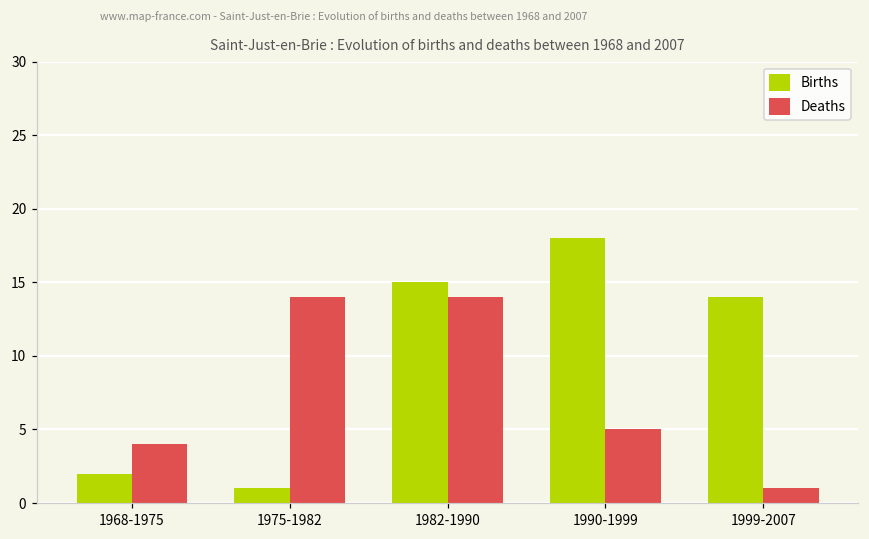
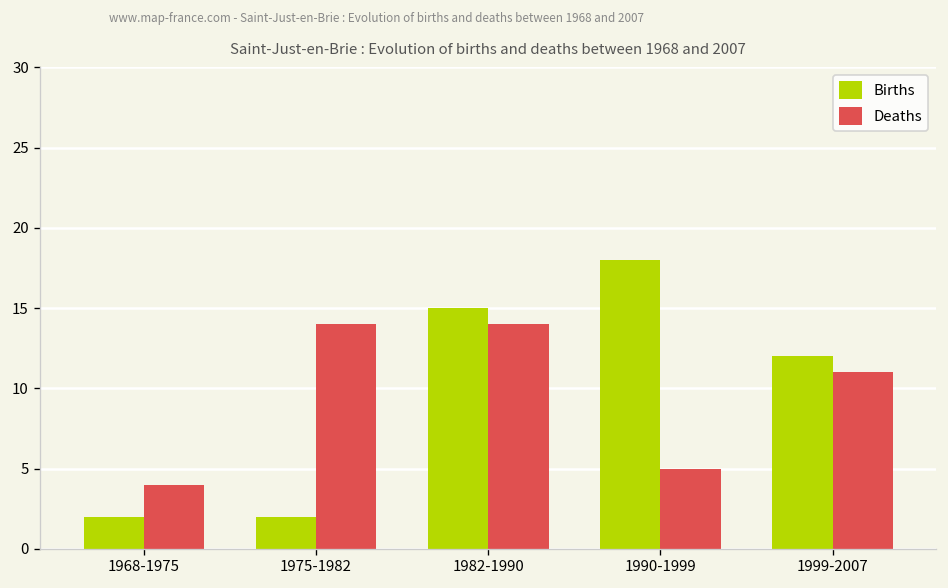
  {
    "Births": {
      "1968-1975": 2,
-     "1975-1982": 1,
+     "1975-1982": 2,
      "1982-1990": 15,
      "1990-1999": 18,
-     "1999-2007": 14
+     "1999-2007": 12
    },
    "Deaths": {
      "1968-1975": 4,
      "1975-1982": 14,
      "1982-1990": 14,
      "1990-1999": 5,
-     "1999-2007": 1
+     "1999-2007": 11
    }
  }
